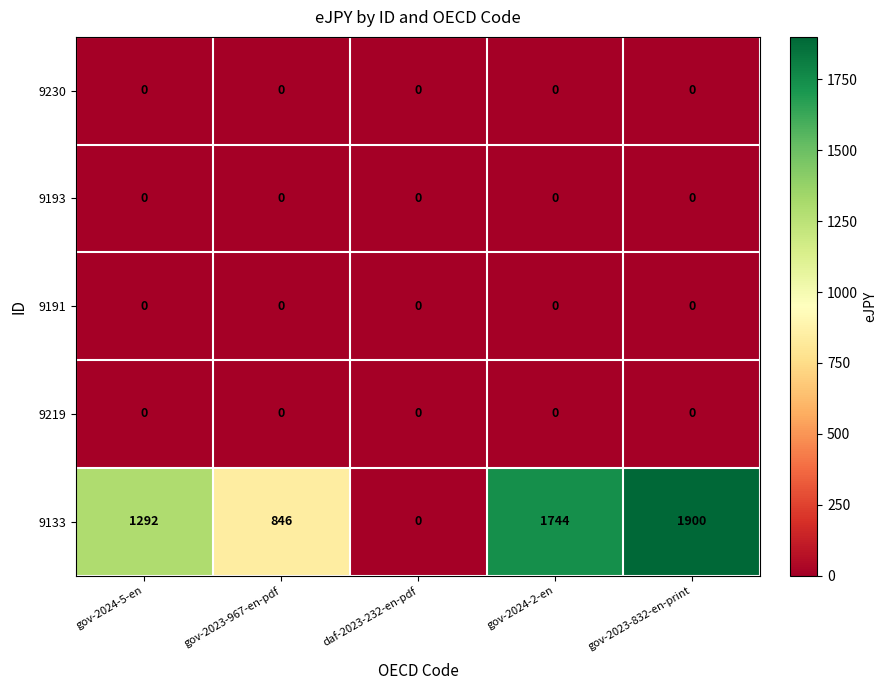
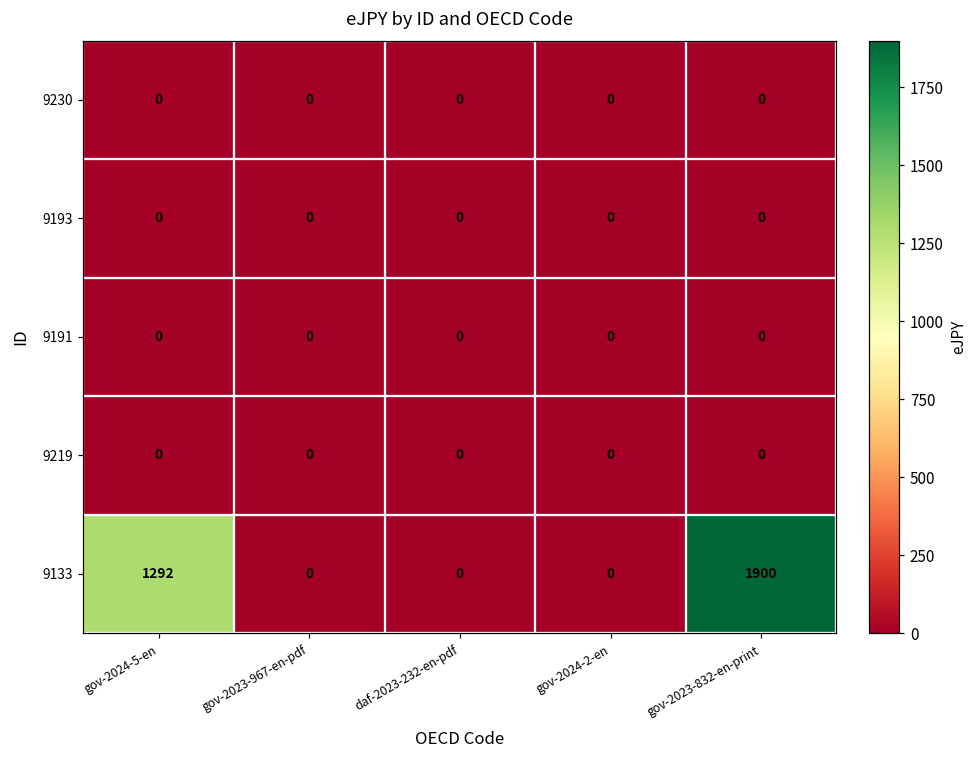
  {
    "9230": {
      "gov-2024-5-en": 0,
      "gov-2023-967-en-pdf": 0,
      "daf-2023-232-en-pdf": 0,
      "gov-2024-2-en": 0,
      "gov-2023-832-en-print": 0
    },
    "9193": {
      "gov-2024-5-en": 0,
      "gov-2023-967-en-pdf": 0,
      "daf-2023-232-en-pdf": 0,
      "gov-2024-2-en": 0,
      "gov-2023-832-en-print": 0
    },
    "9191": {
      "gov-2024-5-en": 0,
      "gov-2023-967-en-pdf": 0,
      "daf-2023-232-en-pdf": 0,
      "gov-2024-2-en": 0,
      "gov-2023-832-en-print": 0
    },
    "9219": {
      "gov-2024-5-en": 0,
      "gov-2023-967-en-pdf": 0,
      "daf-2023-232-en-pdf": 0,
      "gov-2024-2-en": 0,
      "gov-2023-832-en-print": 0
    },
    "9133": {
      "gov-2024-5-en": 1292,
-     "gov-2023-967-en-pdf": 846,
+     "gov-2023-967-en-pdf": 0,
      "daf-2023-232-en-pdf": 0,
-     "gov-2024-2-en": 1744,
+     "gov-2024-2-en": 0,
      "gov-2023-832-en-print": 1900
    }
  }
